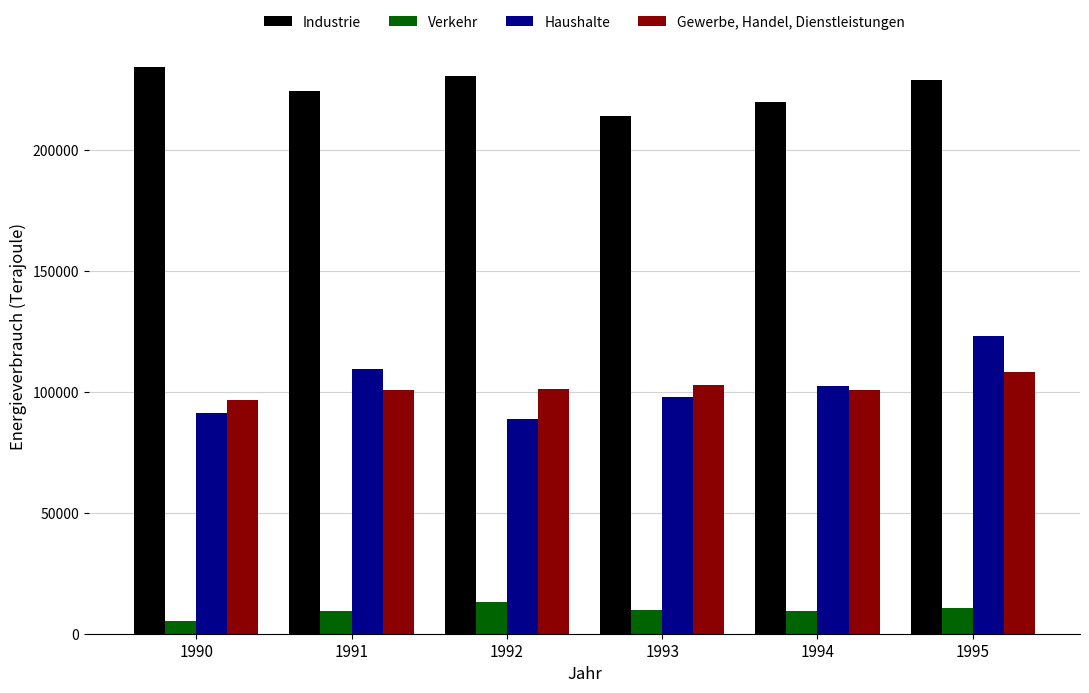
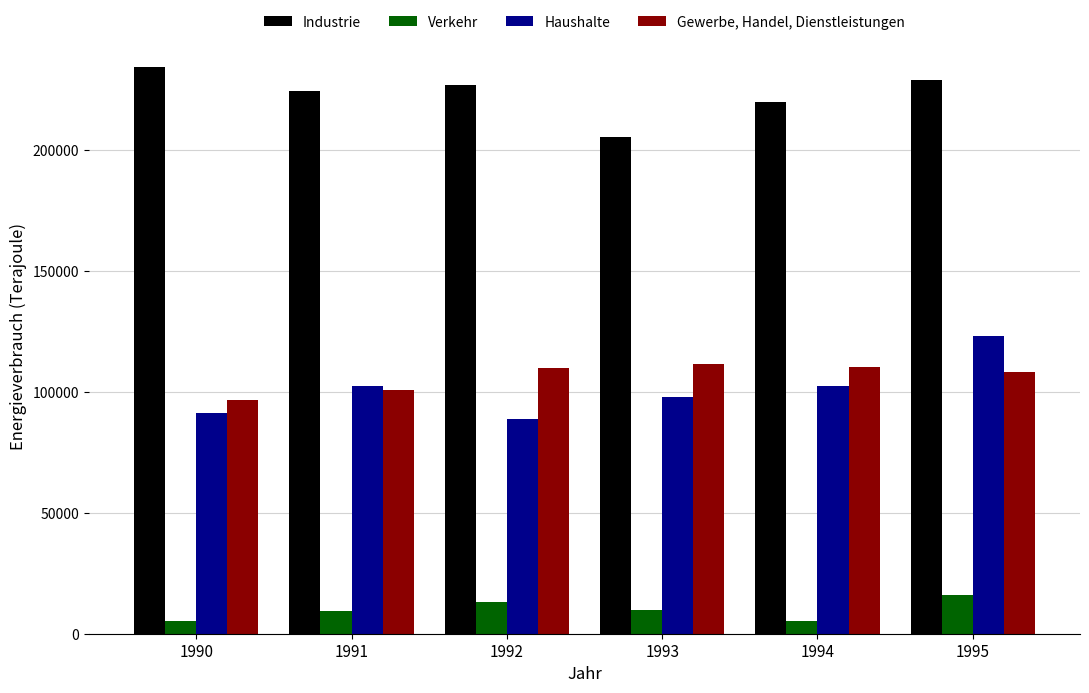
  {
    "Industrie": {
      "1990": 234000,
      "1991": 224000,
-     "1992": 230000,
-     "1993": 214000,
+     "1992": 227000,
+     "1993": 205000,
      "1994": 220000,
      "1995": 229000
    },
    "Verkehr": {
      "1990": 5000,
      "1991": 9000,
      "1992": 13000,
      "1993": 10000,
-     "1994": 9000,
-     "1995": 10000
+     "1994": 5000,
+     "1995": 16000
    },
    "Haushalte": {
      "1990": 91000,
-     "1991": 109000,
+     "1991": 103000,
      "1992": 89000,
      "1993": 98000,
      "1994": 103000,
      "1995": 123000
    },
    "Gewerbe, Handel, Dienstleistungen": {
      "1990": 97000,
      "1991": 101000,
-     "1992": 101000,
-     "1993": 103000,
-     "1994": 101000,
+     "1992": 110000,
+     "1993": 112000,
+     "1994": 110000,
      "1995": 108000
    }
  }
